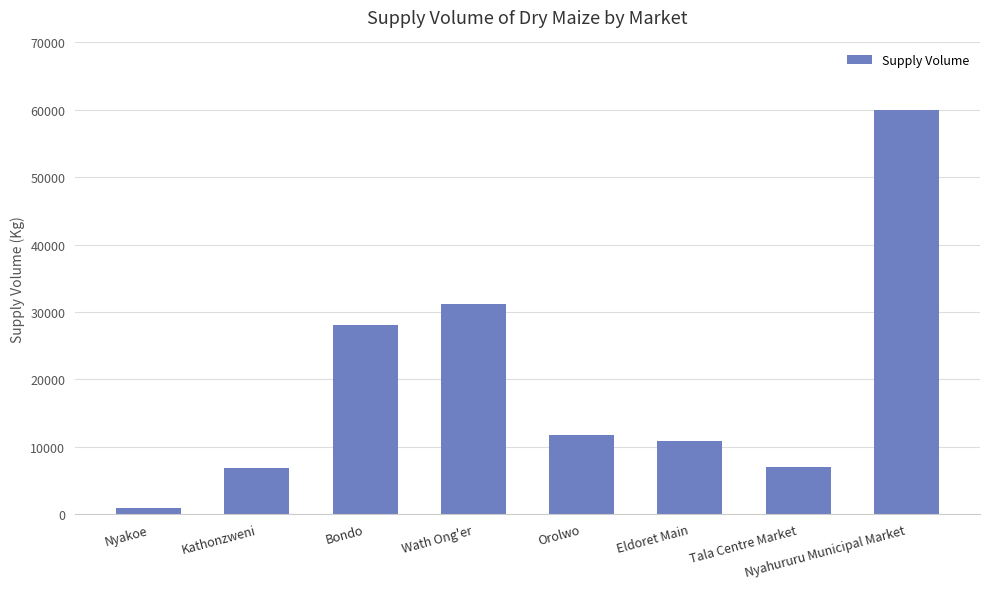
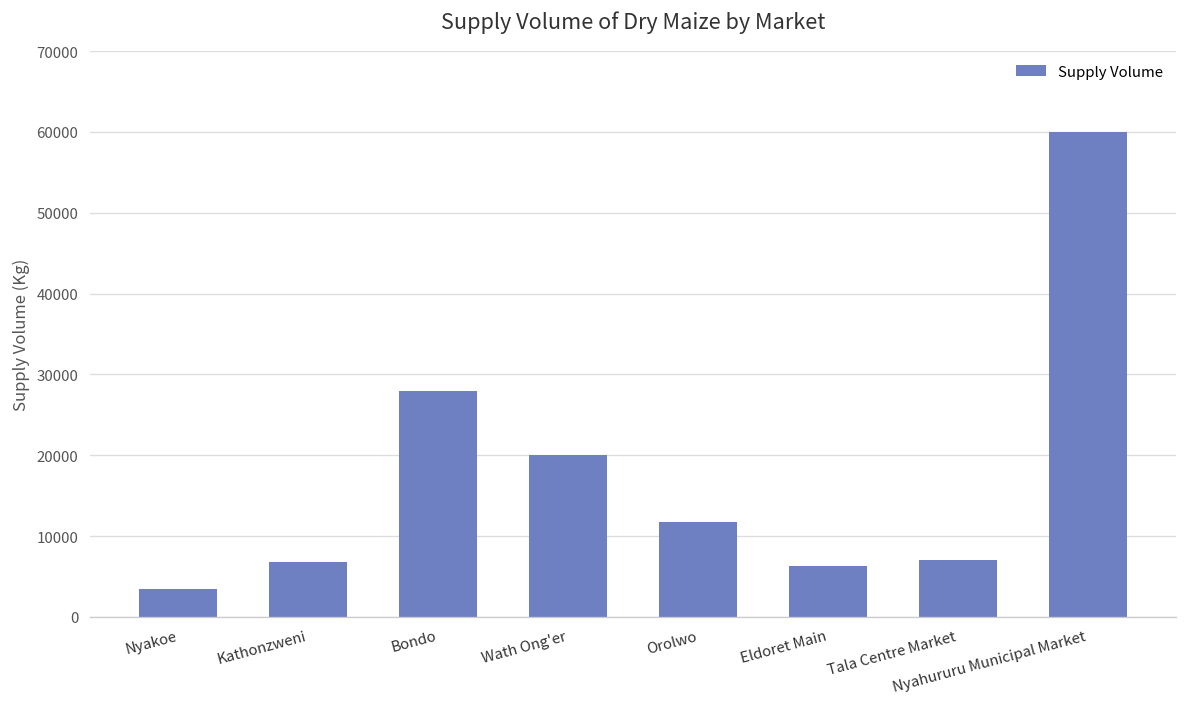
  {
-   "Nyakoe": 1000,
+   "Nyakoe": 4000,
    "Kathonzweni": 7000,
    "Bondo": 28000,
-   "Wath Ong'er": 31000,
+   "Wath Ong'er": 20000,
    "Orolwo": 12000,
-   "Eldoret Main": 11000,
+   "Eldoret Main": 6000,
    "Tala Centre Market": 7000,
    "Nyahururu Municipal Market": 60000
  }
